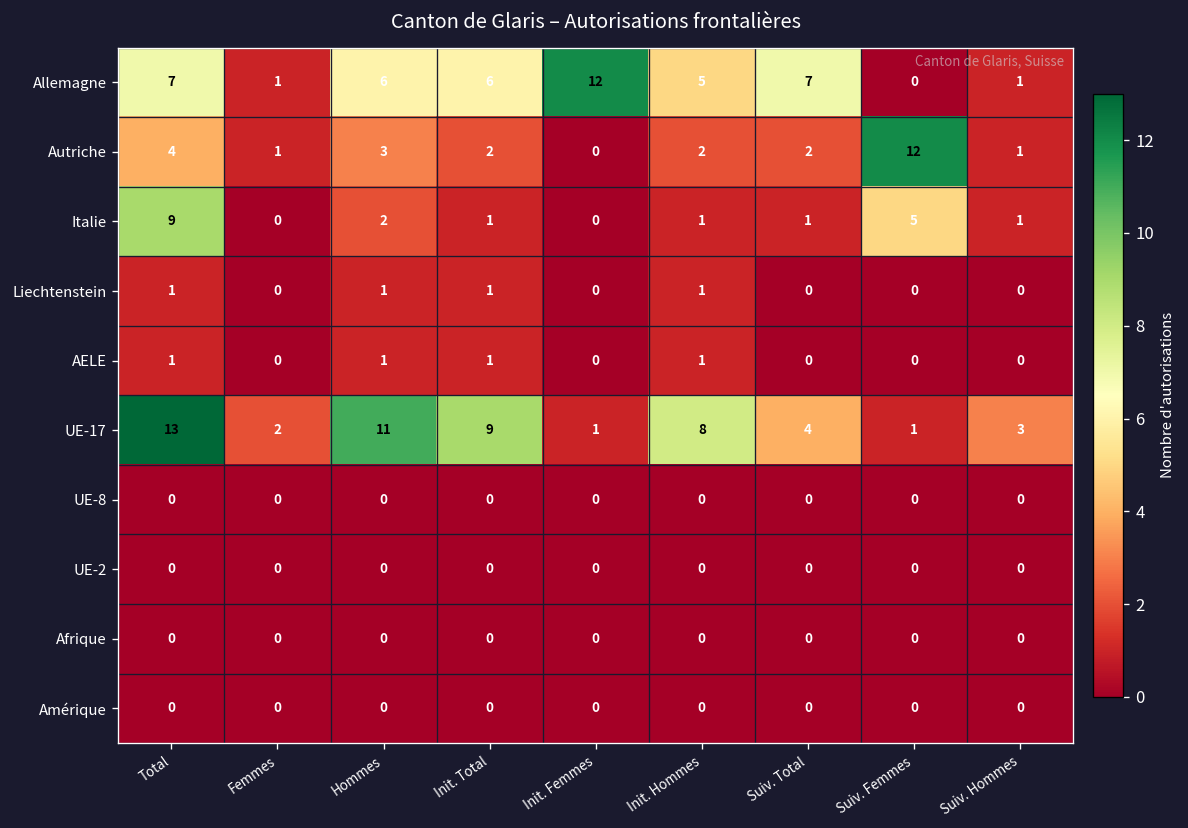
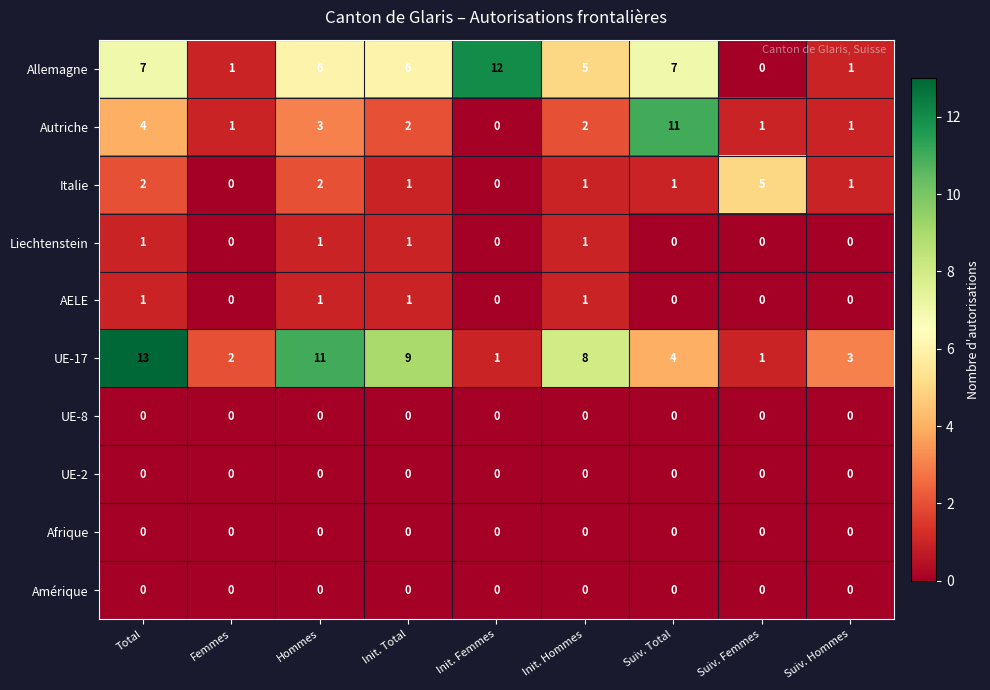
  {
    "Allemagne": {
      "Total": 7,
      "Femmes": 1,
      "Hommes": 6,
      "Init. Total": 6,
      "Init. Femmes": 12,
      "Init. Hommes": 5,
      "Suiv. Total": 7,
      "Suiv. Femmes": 0
    },
    "Autriche": {
      "Total": 4,
      "Femmes": 1,
      "Hommes": 3,
      "Init. Total": 2,
      "Init. Femmes": 0,
      "Init. Hommes": 2,
-     "Suiv. Total": 2,
-     "Suiv. Femmes": 12,
+     "Suiv. Total": 11,
+     "Suiv. Femmes": 1,
      "Suiv. Hommes": 1
    },
    "Italie": {
-     "Total": 9,
+     "Total": 2,
      "Femmes": 0,
      "Hommes": 2,
      "Init. Total": 1,
      "Init. Femmes": 0,
      "Init. Hommes": 1,
      "Suiv. Total": 1,
      "Suiv. Femmes": 5,
      "Suiv. Hommes": 1
    },
    "Liechtenstein": {
      "Total": 1,
      "Femmes": 0,
      "Hommes": 1,
      "Init. Total": 1,
      "Init. Femmes": 0,
      "Init. Hommes": 1,
      "Suiv. Total": 0,
      "Suiv. Femmes": 0,
      "Suiv. Hommes": 0
    },
    "AELE": {
      "Total": 1,
      "Femmes": 0,
      "Hommes": 1,
      "Init. Total": 1,
      "Init. Femmes": 0,
      "Init. Hommes": 1,
      "Suiv. Total": 0,
      "Suiv. Femmes": 0,
      "Suiv. Hommes": 0
    },
    "UE-17": {
      "Total": 13,
      "Femmes": 2,
      "Hommes": 11,
      "Init. Total": 9,
      "Init. Femmes": 1,
      "Init. Hommes": 8,
      "Suiv. Total": 4,
      "Suiv. Femmes": 1,
      "Suiv. Hommes": 3
    },
    "UE-8": {
      "Total": 0,
      "Femmes": 0,
      "Hommes": 0,
      "Init. Total": 0,
      "Init. Femmes": 0,
      "Init. Hommes": 0,
      "Suiv. Total": 0,
      "Suiv. Femmes": 0,
      "Suiv. Hommes": 0
    },
    "UE-2": {
      "Total": 0,
      "Femmes": 0,
      "Hommes": 0,
      "Init. Total": 0,
      "Init. Femmes": 0,
      "Init. Hommes": 0,
      "Suiv. Total": 0,
      "Suiv. Femmes": 0,
      "Suiv. Hommes": 0
    },
    "Afrique": {
      "Total": 0,
      "Femmes": 0,
      "Hommes": 0,
      "Init. Total": 0,
      "Init. Femmes": 0,
      "Init. Hommes": 0,
      "Suiv. Total": 0,
      "Suiv. Femmes": 0,
      "Suiv. Hommes": 0
    },
    "Amérique": {
      "Total": 0,
      "Femmes": 0,
      "Hommes": 0,
      "Init. Total": 0,
      "Init. Femmes": 0,
      "Init. Hommes": 0,
      "Suiv. Total": 0,
      "Suiv. Femmes": 0,
      "Suiv. Hommes": 0
    }
  }
